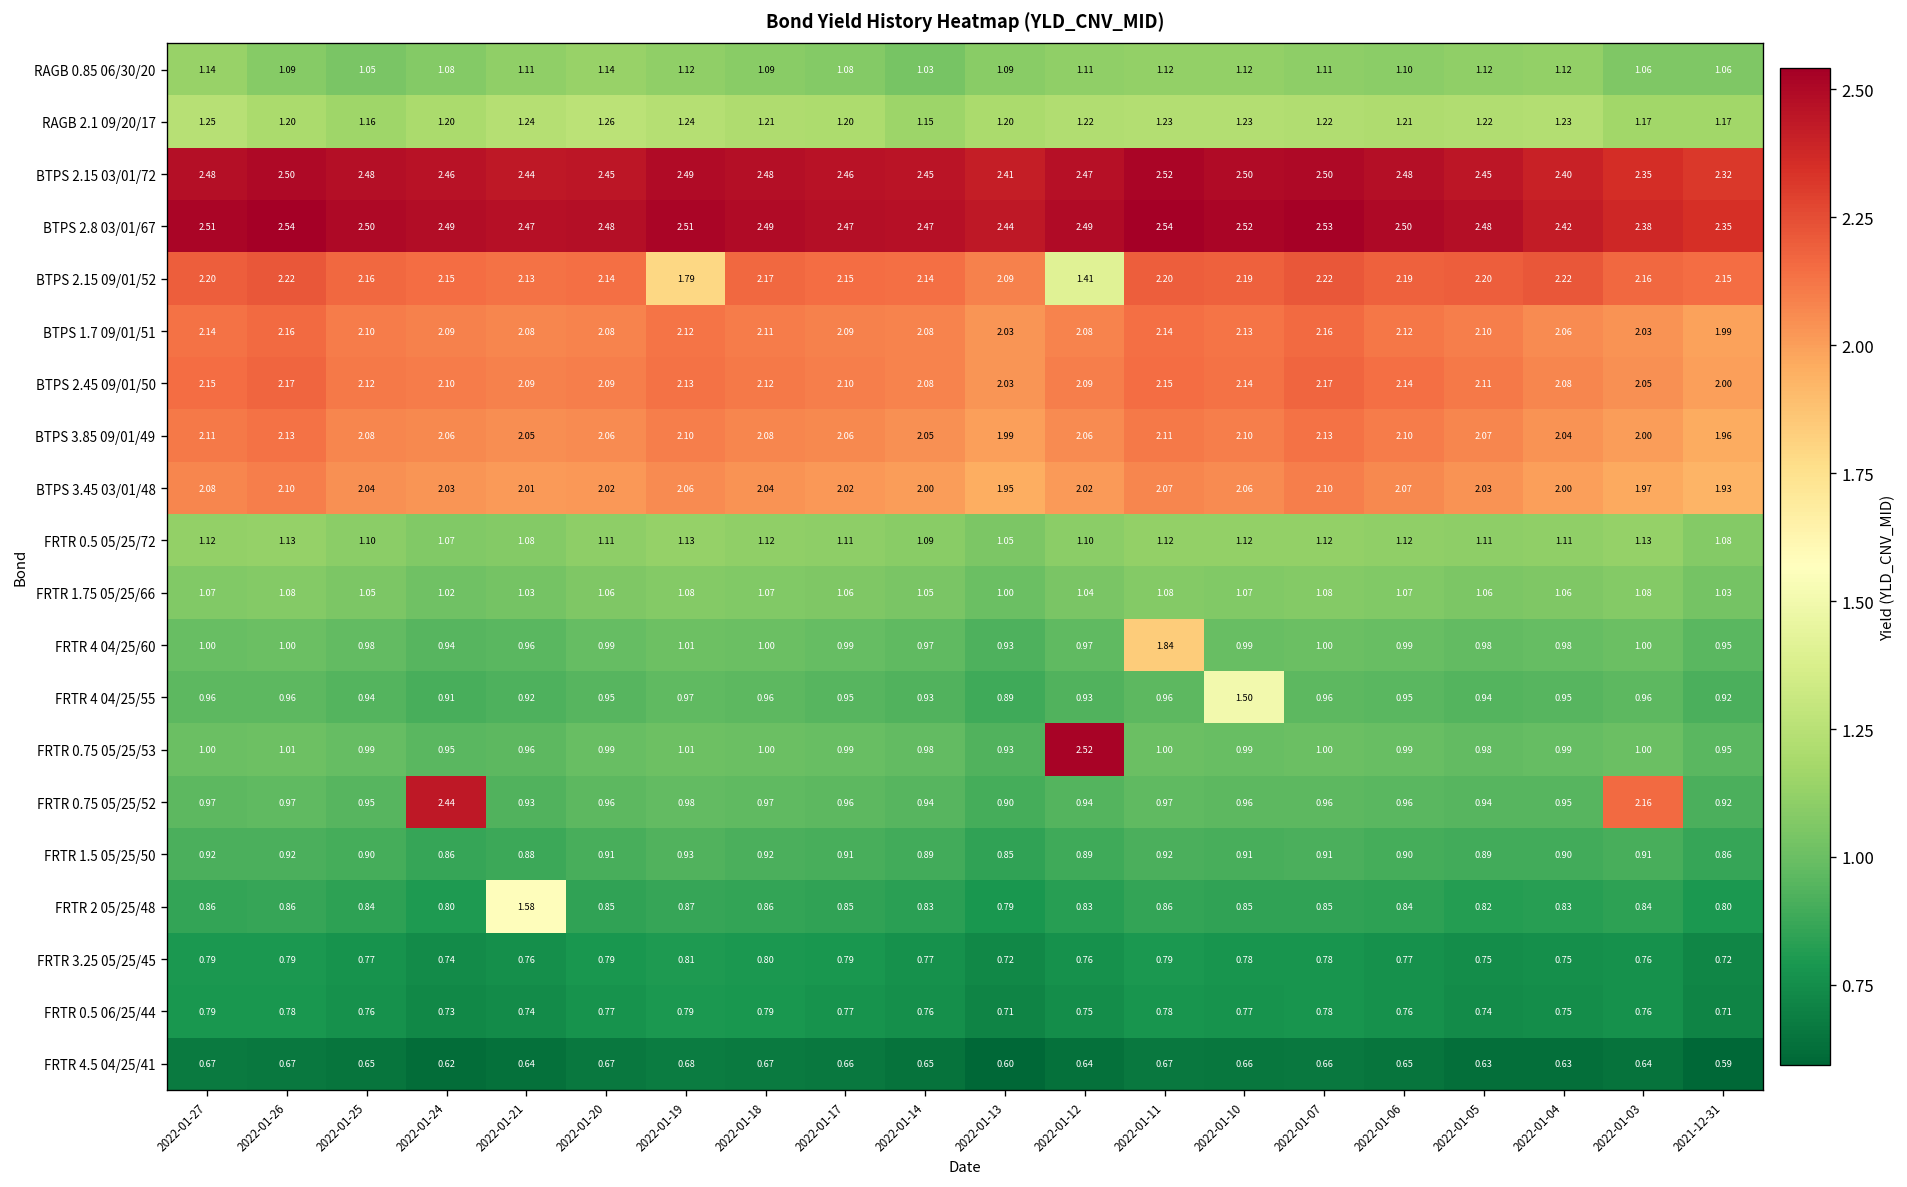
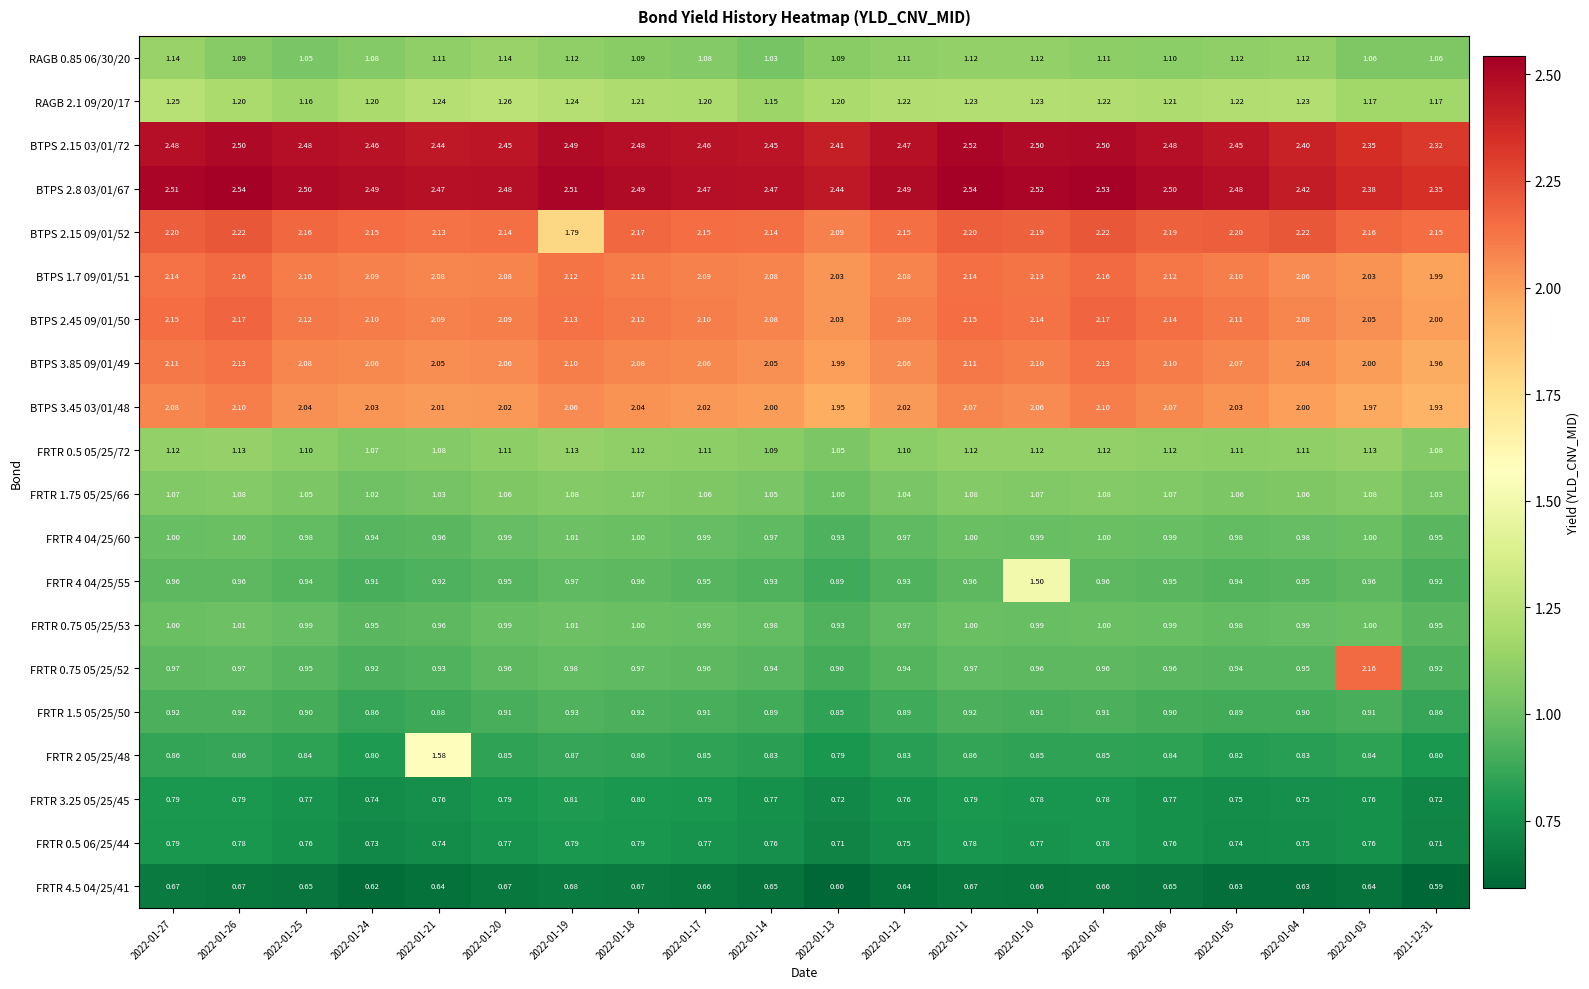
  {
    "BTPS 2.15 09/01/52": {
      "2022-01-27": 2.20,
      "2022-01-26": 2.22,
      "2022-01-25": 2.16,
      "2022-01-24": 2.15,
      "2022-01-21": 2.13,
      "2022-01-20": 2.14,
      "2022-01-19": 1.79,
      "2022-01-18": 2.17,
      "2022-01-17": 2.15,
      "2022-01-14": 2.14,
      "2022-01-13": 2.09,
-     "2022-01-12": 1.41,
+     "2022-01-12": 2.15,
      "2022-01-11": 2.20,
      "2022-01-10": 2.19,
      "2022-01-07": 2.22,
      "2022-01-06": 2.19,
      "2022-01-05": 2.20,
      "2022-01-04": 2.22,
      "2022-01-03": 2.16,
      "2021-12-31": 2.15
    },
    "FRTR 4 04/25/60": {
      "2022-01-27": 1.00,
      "2022-01-26": 1.00,
      "2022-01-25": 0.98,
      "2022-01-24": 0.94,
      "2022-01-21": 0.96,
      "2022-01-20": 0.99,
      "2022-01-19": 1.01,
      "2022-01-18": 1.00,
      "2022-01-17": 0.99,
      "2022-01-14": 0.97,
      "2022-01-13": 0.93,
      "2022-01-12": 0.97,
-     "2022-01-11": 1.84,
+     "2022-01-11": 1.00,
      "2022-01-10": 0.99,
      "2022-01-07": 1.00,
      "2022-01-06": 0.99,
      "2022-01-05": 0.98,
      "2022-01-04": 0.98,
      "2022-01-03": 1.00,
      "2021-12-31": 0.95
    },
    "FRTR 0.75 05/25/53": {
      "2022-01-27": 1.00,
      "2022-01-26": 1.01,
      "2022-01-25": 0.99,
      "2022-01-24": 0.95,
      "2022-01-21": 0.96,
      "2022-01-20": 0.99,
      "2022-01-19": 1.01,
      "2022-01-18": 1.00,
      "2022-01-17": 0.99,
      "2022-01-14": 0.98,
      "2022-01-13": 0.93,
-     "2022-01-12": 2.52,
+     "2022-01-12": 0.97,
      "2022-01-11": 1.00,
      "2022-01-10": 0.99,
      "2022-01-07": 1.00,
      "2022-01-06": 0.99,
      "2022-01-05": 0.98,
      "2022-01-04": 0.99,
      "2022-01-03": 1.00,
      "2021-12-31": 0.95
    },
    "FRTR 0.75 05/25/52": {
      "2022-01-27": 0.97,
      "2022-01-26": 0.97,
      "2022-01-25": 0.95,
-     "2022-01-24": 2.44,
+     "2022-01-24": 0.92,
      "2022-01-21": 0.93,
      "2022-01-20": 0.96,
      "2022-01-19": 0.98,
      "2022-01-18": 0.97,
      "2022-01-17": 0.96,
      "2022-01-14": 0.94,
      "2022-01-13": 0.90,
      "2022-01-12": 0.94,
      "2022-01-11": 0.97,
      "2022-01-10": 0.96,
      "2022-01-07": 0.96,
      "2022-01-06": 0.96,
      "2022-01-05": 0.94,
      "2022-01-04": 0.95,
      "2022-01-03": 2.16,
      "2021-12-31": 0.92
    }
  }
